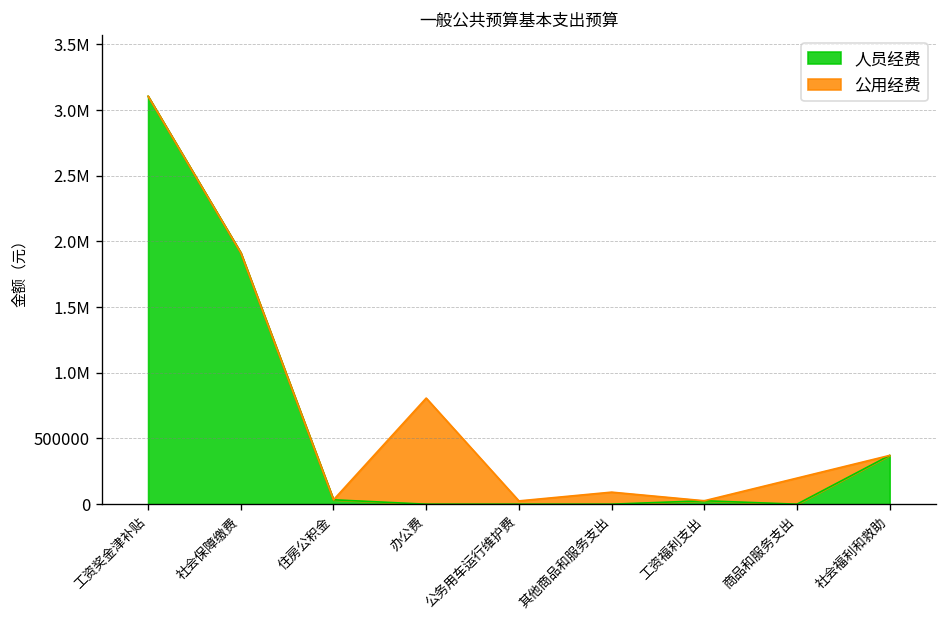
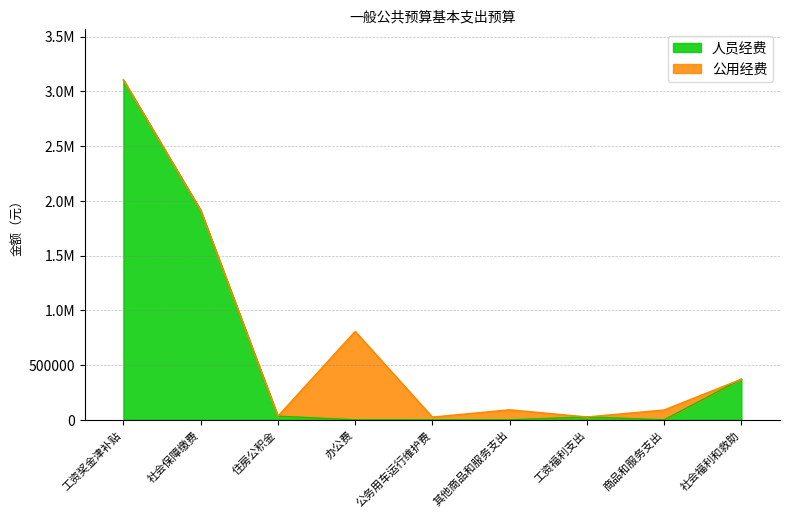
  {
    "人员经费": {
      "办公费": 0,
      "公务用车运行维护费": 0,
      "其他商品和服务支出": 0,
      "商品和服务支出": 0
    },
    "公用经费": {
      "办公费": 810000,
      "公务用车运行维护费": 30000,
      "其他商品和服务支出": 90000,
-     "商品和服务支出": 200000
+     "商品和服务支出": 90000
    }
  }
